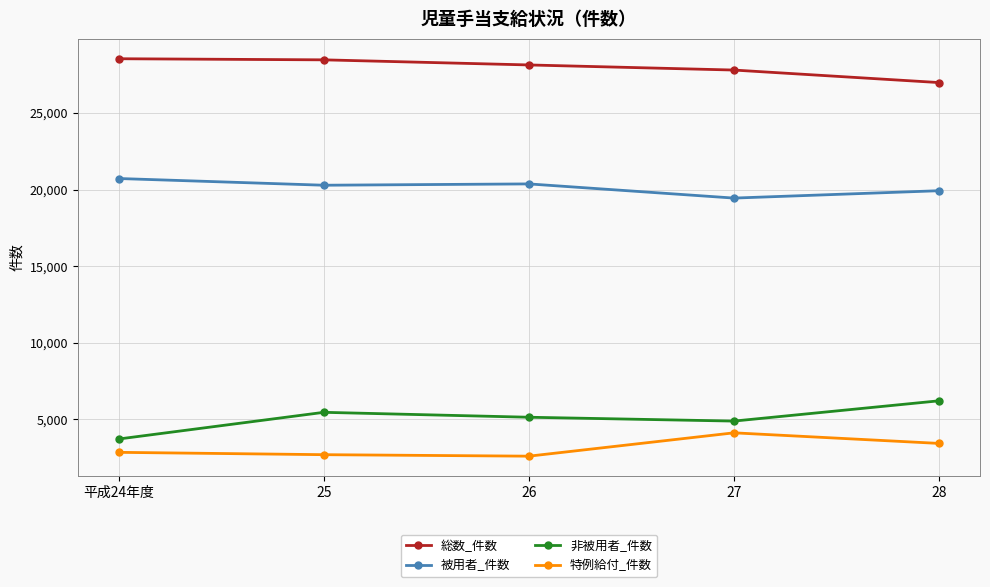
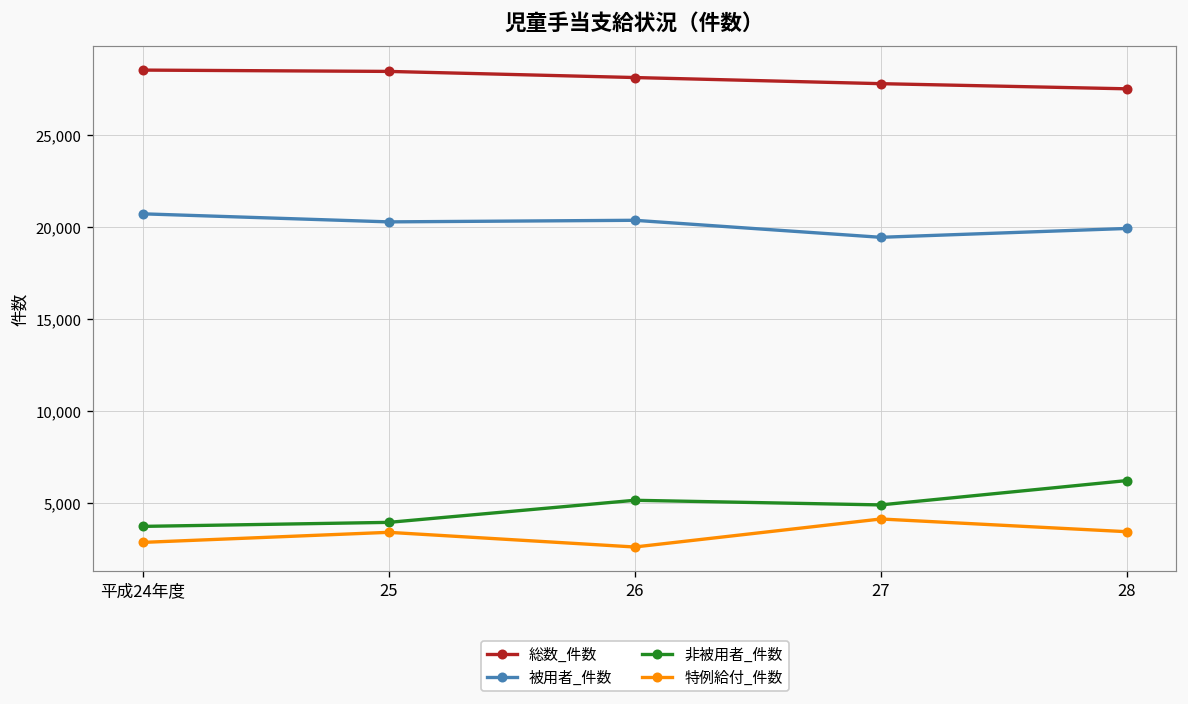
  {
    "総数_件数": {
      "平成24年度": "28,500",
      "25": "28,500",
      "26": "28,100",
      "27": "27,800",
-     "28": "27,000"
+     "28": "27,500"
    },
    "被用者_件数": {
      "平成24年度": "20,700",
      "25": "20,300",
      "26": "20,400",
      "27": "19,400",
      "28": "19,900"
    },
    "非被用者_件数": {
      "平成24年度": "3,700",
-     "25": "5,500",
+     "25": "3,900",
      "26": "5,100",
      "27": "4,900",
      "28": "6,200"
    },
    "特例給付_件数": {
      "平成24年度": "2,900",
-     "25": "2,700",
+     "25": "3,400",
      "26": "2,600",
      "27": "4,100",
      "28": "3,400"
    }
  }
